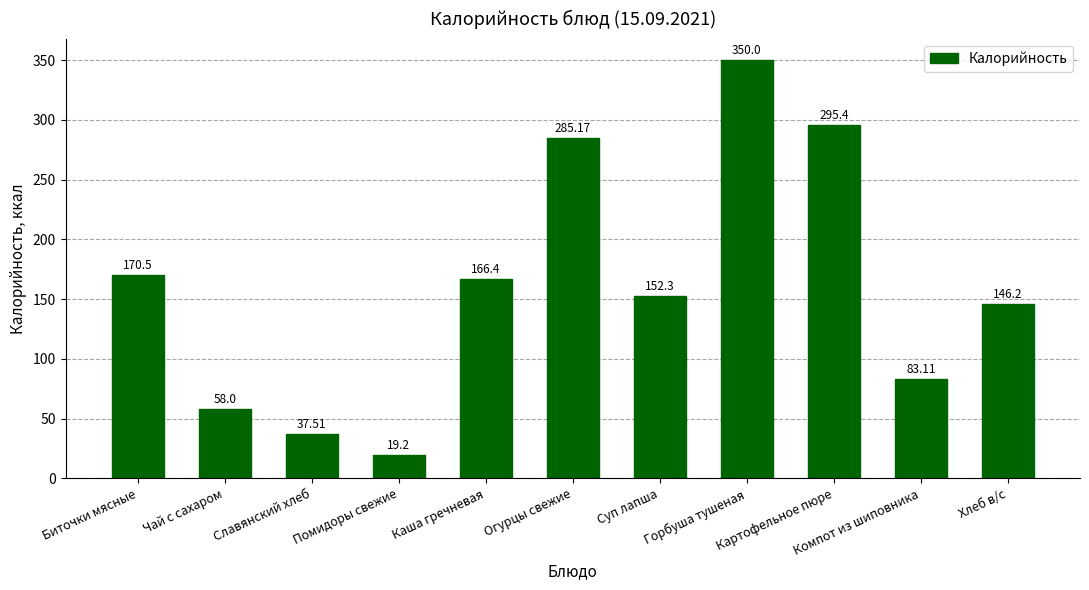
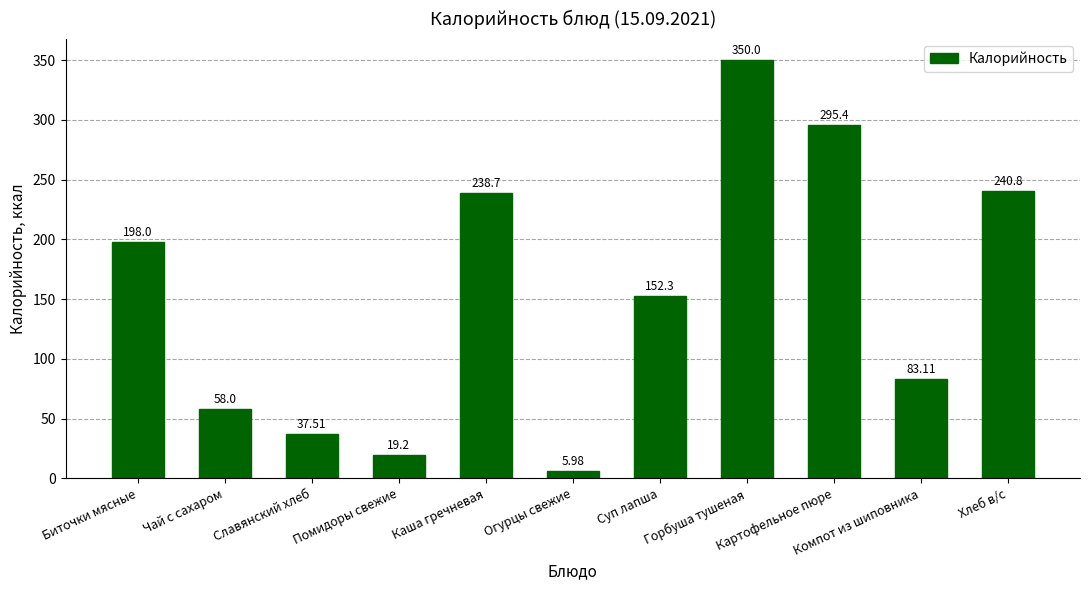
  {
-   "Биточки мясные": 170.5,
+   "Биточки мясные": 198.0,
    "Чай с сахаром": 58.0,
    "Славянский хлеб": 37.51,
    "Помидоры свежие": 19.2,
-   "Каша гречневая": 166.4,
-   "Огурцы свежие": 285.17,
+   "Каша гречневая": 238.7,
+   "Огурцы свежие": 5.98,
    "Суп лапша": 152.3,
    "Горбуша тушеная": 350.0,
    "Картофельное пюре": 295.4,
    "Компот из шиповника": 83.11,
-   "Хлеб в/с": 146.2
+   "Хлеб в/с": 240.8
  }
